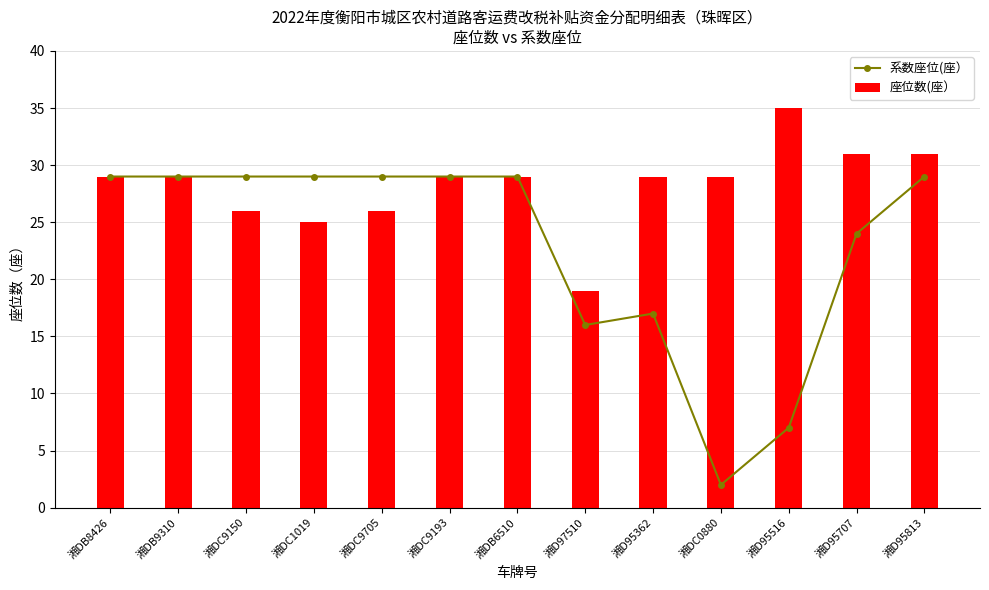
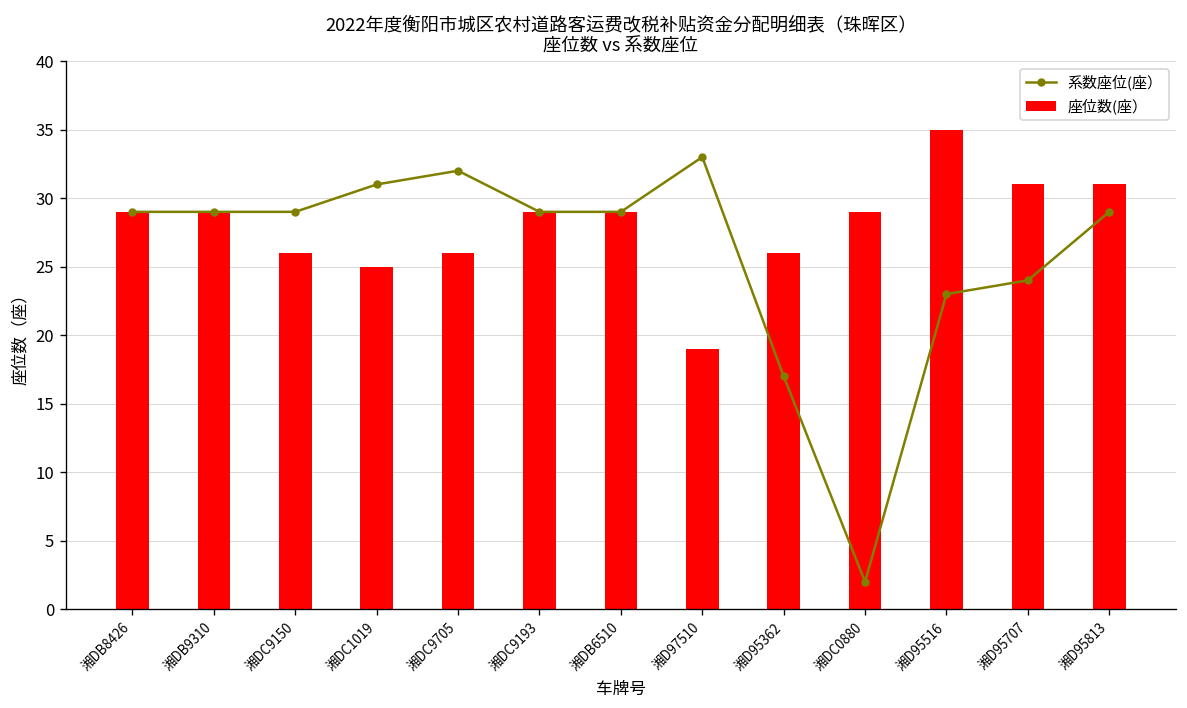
  {
    "系数座位(座）": {
      "湘DB8426": 29,
      "湘DB9310": 29,
      "湘DC9150": 29,
-     "湘DC1019": 29,
-     "湘DC9705": 29,
+     "湘DC1019": 31,
+     "湘DC9705": 32,
      "湘DC9193": 29,
      "湘DB6510": 29,
-     "湘D97510": 16,
+     "湘D97510": 33,
      "湘D95362": 17,
      "湘DC0880": 2,
-     "湘D95516": 7,
+     "湘D95516": 23,
      "湘D95707": 24,
      "湘D95813": 29
    },
    "座位数(座）": {
      "湘DB8426": 29,
      "湘DB9310": 29,
      "湘DC9150": 26,
      "湘DC1019": 25,
      "湘DC9705": 26,
      "湘DC9193": 29,
      "湘DB6510": 29,
      "湘D97510": 19,
-     "湘D95362": 29,
+     "湘D95362": 26,
      "湘DC0880": 29,
      "湘D95516": 35,
      "湘D95707": 31,
      "湘D95813": 31
    }
  }
